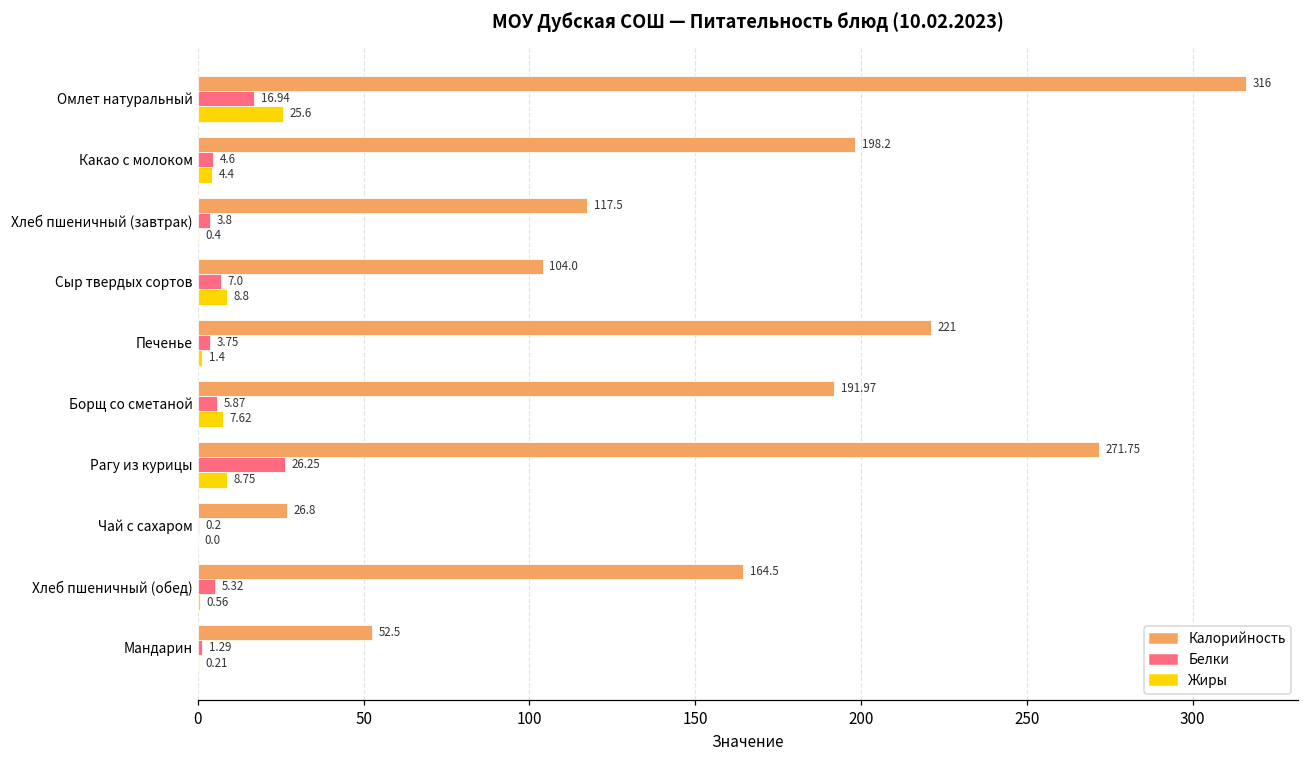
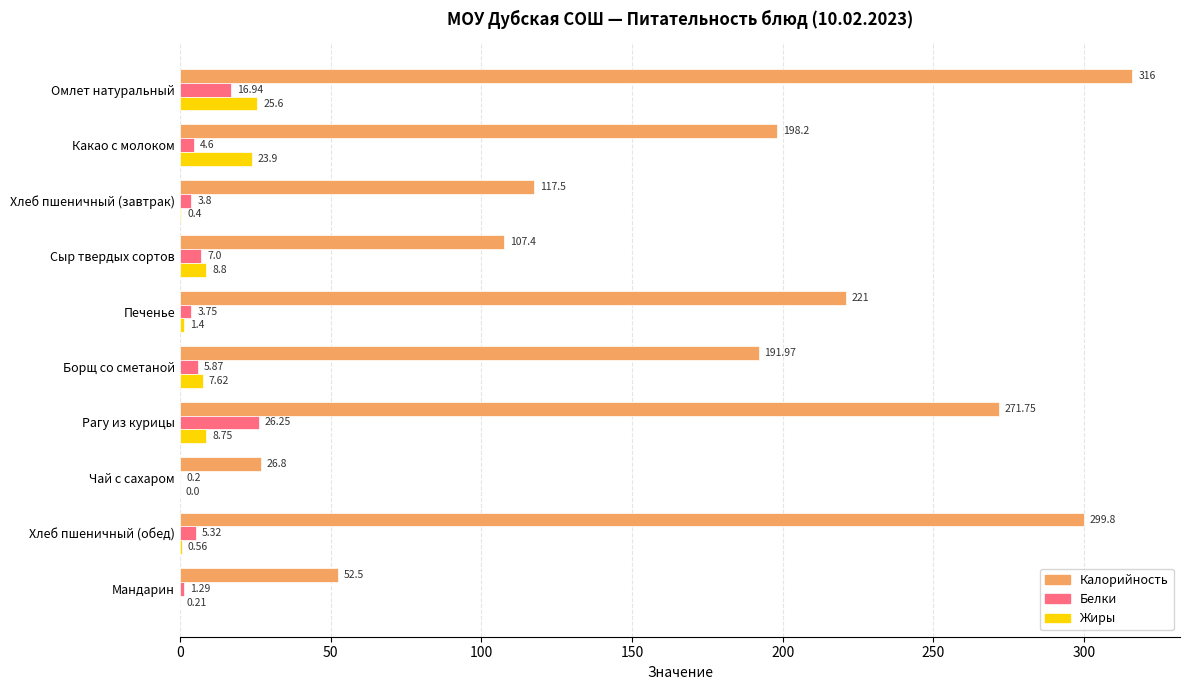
  {
    "Калорийность": {
      "Омлет натуральный": 316,
      "Какао с молоком": 198.2,
      "Хлеб пшеничный (завтрак)": 117.5,
-     "Сыр твердых сортов": 104.0,
+     "Сыр твердых сортов": 107.4,
      "Печенье": 221,
      "Борщ со сметаной": 191.97,
      "Рагу из курицы": 271.75,
      "Чай с сахаром": 26.8,
-     "Хлеб пшеничный (обед)": 164.5,
+     "Хлеб пшеничный (обед)": 299.8,
      "Мандарин": 52.5
    },
    "Белки": {
      "Омлет натуральный": 16.94,
      "Какао с молоком": 4.6,
      "Хлеб пшеничный (завтрак)": 3.8,
      "Сыр твердых сортов": 7.0,
      "Печенье": 3.75,
      "Борщ со сметаной": 5.87,
      "Рагу из курицы": 26.25,
      "Чай с сахаром": 0.2,
      "Хлеб пшеничный (обед)": 5.32,
      "Мандарин": 1.29
    },
    "Жиры": {
      "Омлет натуральный": 25.6,
-     "Какао с молоком": 4.4,
+     "Какао с молоком": 23.9,
      "Хлеб пшеничный (завтрак)": 0.4,
      "Сыр твердых сортов": 8.8,
      "Печенье": 1.4,
      "Борщ со сметаной": 7.62,
      "Рагу из курицы": 8.75,
      "Чай с сахаром": 0.0,
      "Хлеб пшеничный (обед)": 0.56,
      "Мандарин": 0.21
    }
  }
